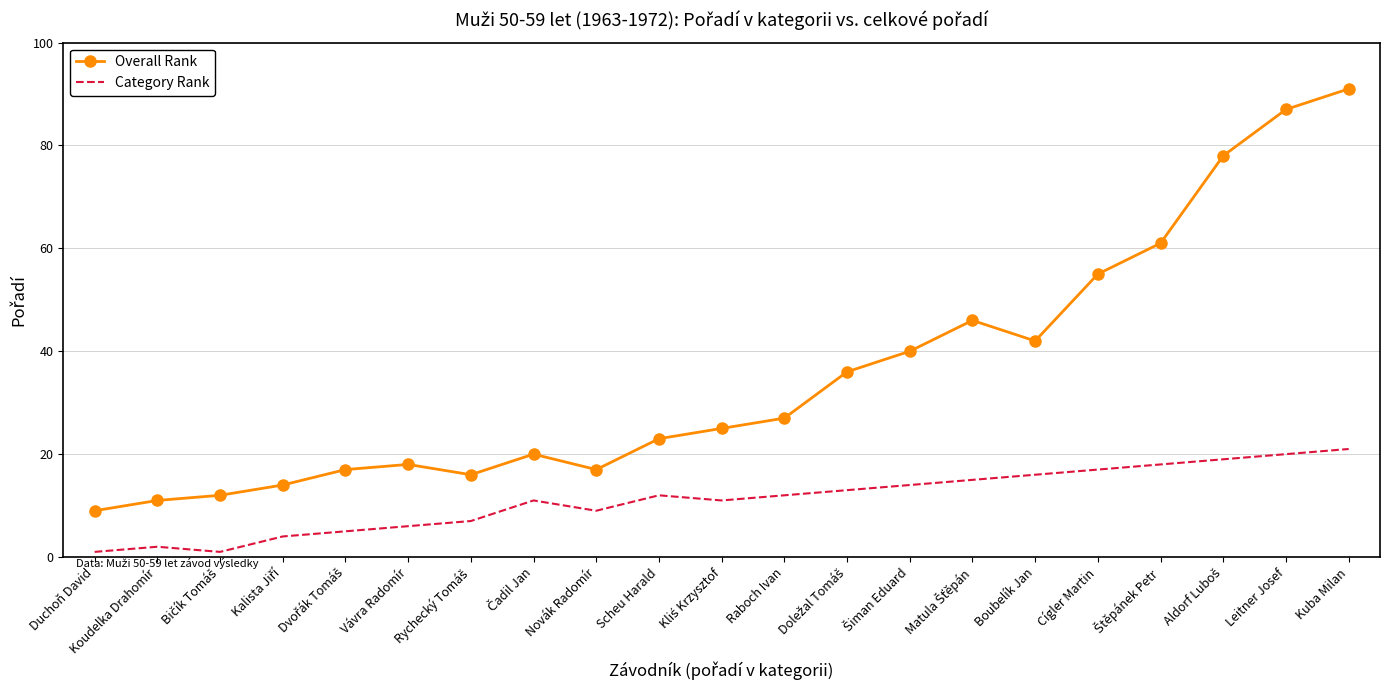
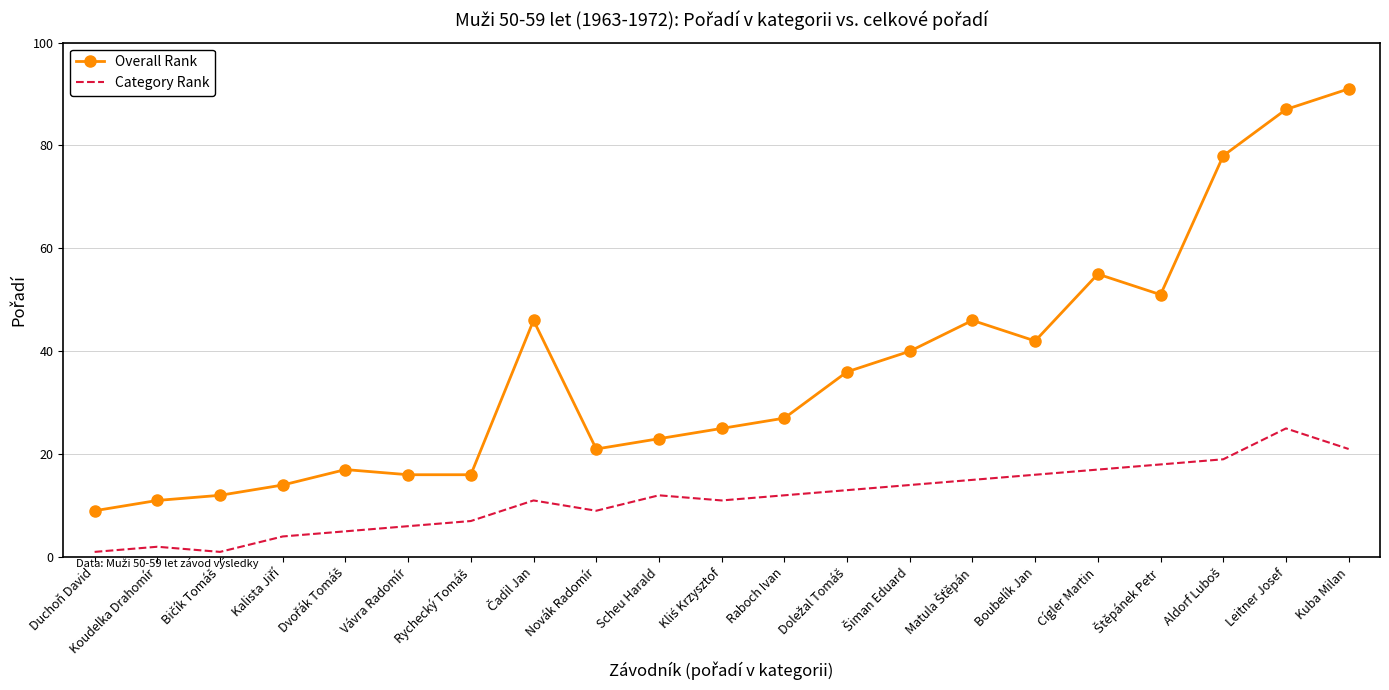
  {
    "Overall Rank": {
      "Duchoň David": 9,
      "Koudelka Drahomír": 11,
      "Bičík Tomáš": 12,
      "Kalista Jiří": 14,
      "Dvořák Tomáš": 17,
-     "Vávra Radomír": 18,
+     "Vávra Radomír": 16,
      "Rychecký Tomáš": 16,
-     "Čadil Jan": 20,
-     "Novák Radomír": 17,
+     "Čadil Jan": 46,
+     "Novák Radomír": 21,
      "Scheu Harald": 23,
      "Kliś Krzysztof": 25,
      "Raboch Ivan": 27,
      "Doležal Tomáš": 36,
      "Šiman Eduard": 40,
      "Matula Šťěpán": 46,
      "Boubelík Jan": 42,
      "Cígler Martin": 55,
-     "Štěpánek Petr": 61,
+     "Štěpánek Petr": 51,
      "Aldorf Luboš": 78,
      "Leitner Josef": 87,
      "Kuba Milan": 91
    },
    "Category Rank": {
      "Duchoň David": 1,
      "Koudelka Drahomír": 2,
      "Bičík Tomáš": 1,
      "Kalista Jiří": 4,
      "Dvořák Tomáš": 5,
      "Vávra Radomír": 6,
      "Rychecký Tomáš": 7,
      "Čadil Jan": 11,
      "Novák Radomír": 9,
      "Scheu Harald": 12,
      "Kliś Krzysztof": 11,
      "Raboch Ivan": 12,
      "Doležal Tomáš": 13,
      "Šiman Eduard": 14,
      "Matula Šťěpán": 15,
      "Boubelík Jan": 16,
      "Cígler Martin": 17,
      "Štěpánek Petr": 18,
      "Aldorf Luboš": 19,
-     "Leitner Josef": 20,
+     "Leitner Josef": 25,
      "Kuba Milan": 21
    }
  }
